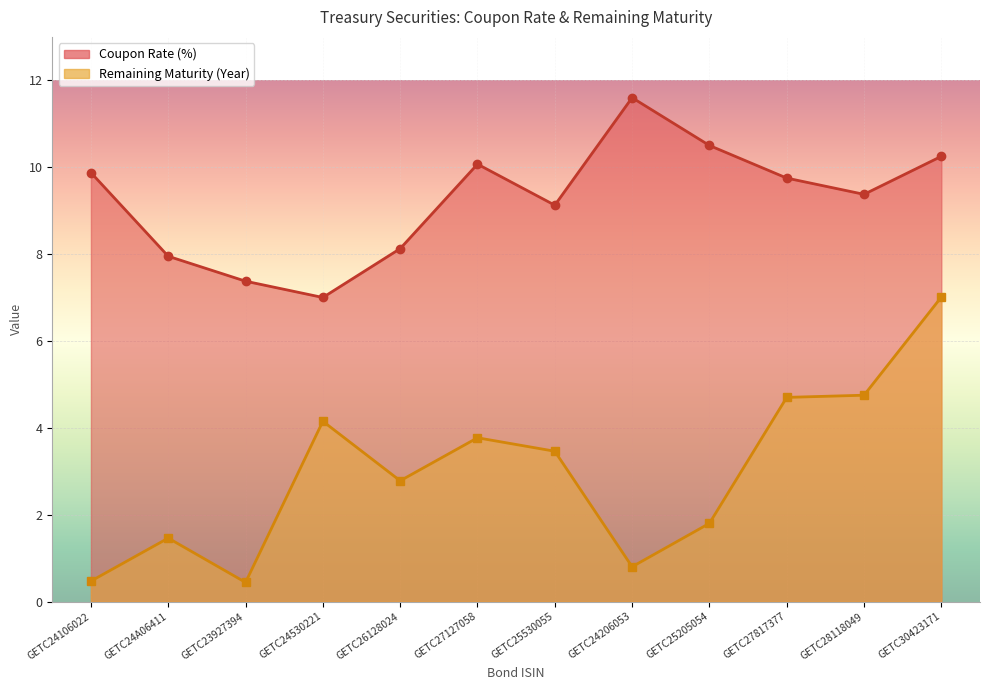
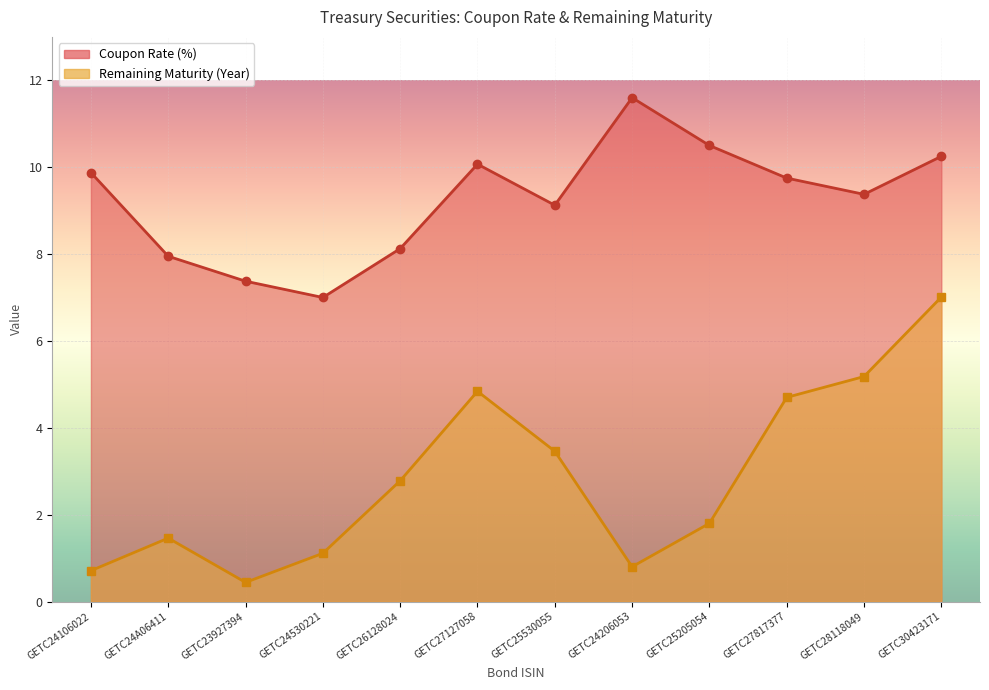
  {
    "Coupon Rate (%)": {
      "GETC24106022": 9.9,
      "GETC24A06411": 7.9,
      "GETC23927394": 7.4,
      "GETC24530221": 7.0,
      "GETC26128024": 8.1,
      "GETC27127058": 10.1,
      "GETC25530055": 9.1,
      "GETC24206053": 11.6,
      "GETC25205054": 10.5,
      "GETC27817377": 9.7,
      "GETC28118049": 9.4,
      "GETC30423171": 10.3
    },
    "Remaining Maturity (Year)": {
-     "GETC24106022": 0.5,
+     "GETC24106022": 0.7,
      "GETC24A06411": 1.5,
      "GETC23927394": 0.4,
-     "GETC24530221": 4.2,
+     "GETC24530221": 1.1,
      "GETC26128024": 2.8,
-     "GETC27127058": 3.8,
+     "GETC27127058": 4.8,
      "GETC25530055": 3.5,
      "GETC24206053": 0.8,
      "GETC25205054": 1.8,
      "GETC27817377": 4.7,
-     "GETC28118049": 4.8,
+     "GETC28118049": 5.2,
      "GETC30423171": 7.0
    }
  }
